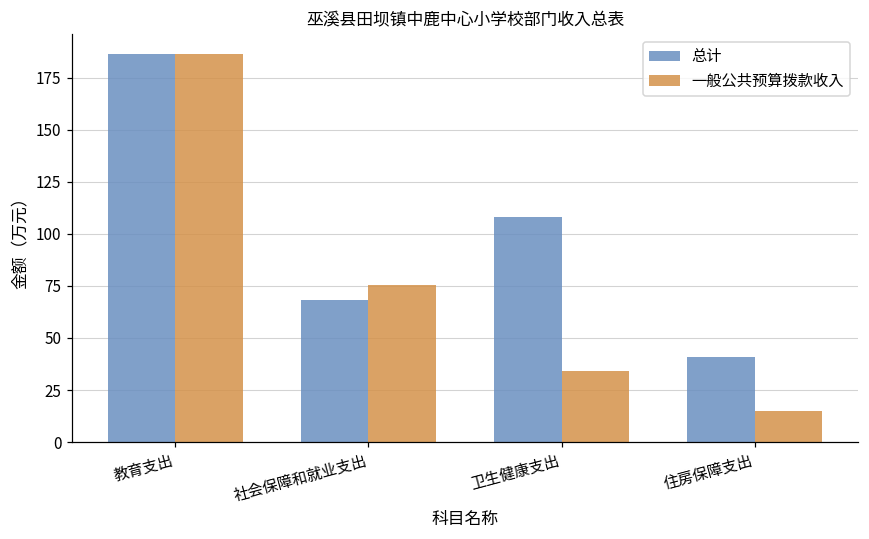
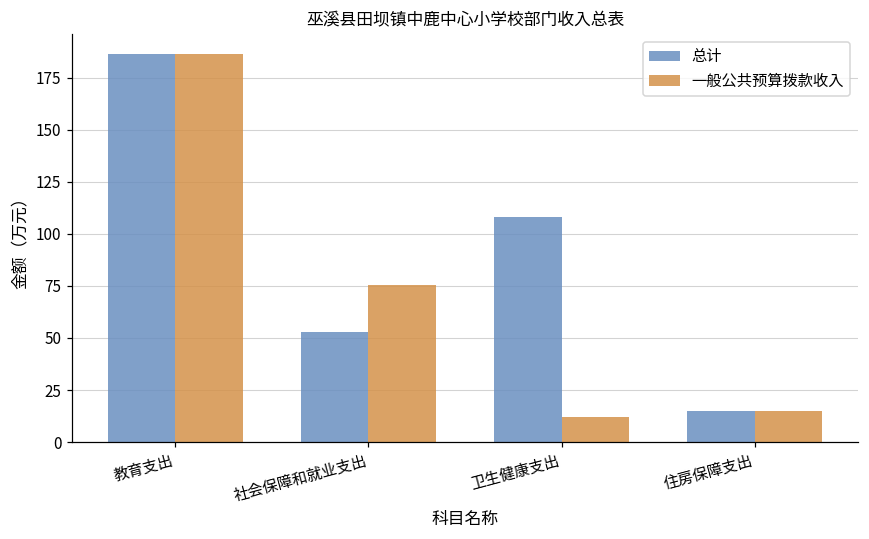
  {
    "总计": {
      "教育支出": 186,
-     "社会保障和就业支出": 68,
+     "社会保障和就业支出": 53,
      "卫生健康支出": 108,
-     "住房保障支出": 41
+     "住房保障支出": 15
    },
    "一般公共预算拨款收入": {
      "教育支出": 186,
      "社会保障和就业支出": 76,
-     "卫生健康支出": 34,
+     "卫生健康支出": 12,
      "住房保障支出": 15
    }
  }
